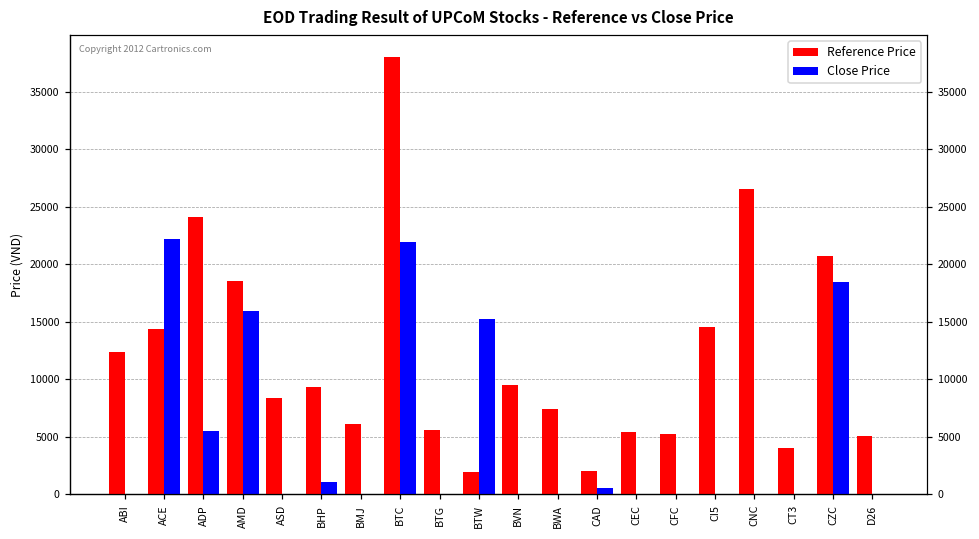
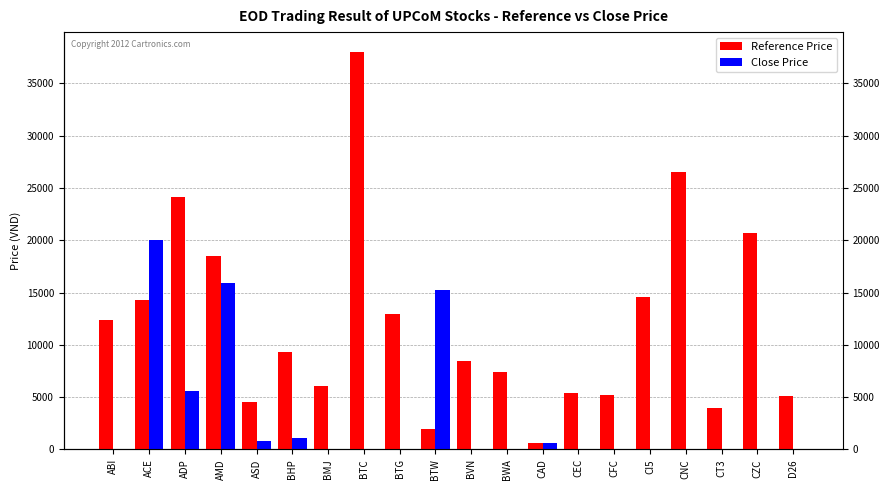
  {
    "Reference Price": {
      "ABI": 12400,
      "ACE": 14300,
      "ADP": 24100,
      "AMD": 18500,
-     "ASD": 8300,
+     "ASD": 4500,
      "BHP": 9300,
      "BMJ": 6100,
      "BTC": 38000,
-     "BTG": 5600,
+     "BTG": 12900,
      "BTW": 1900,
-     "BVN": 9500,
+     "BVN": 8400,
      "BWA": 7400,
-     "CAD": 2000,
+     "CAD": 700,
      "CEC": 5400,
      "CFC": 5200,
      "CI5": 14600,
      "CNC": 26500,
      "CT3": 4000,
      "CZC": 20700,
      "D26": 5100
    },
    "Close Price": {
      "ABI": 0,
-     "ACE": 22200,
+     "ACE": 20000,
      "ADP": 5500,
      "AMD": 15900,
-     "ASD": 0,
+     "ASD": 800,
      "BHP": 1100,
      "BMJ": 0,
-     "BTC": 22000,
+     "BTC": 0,
      "BTG": 0,
      "BTW": 15200,
      "BVN": 0,
      "BWA": 0,
      "CAD": 600,
      "CEC": 0,
      "CFC": 0,
      "CI5": 0,
      "CNC": 0,
      "CT3": 0,
-     "CZC": 18400,
+     "CZC": 0,
      "D26": 0
    }
  }
